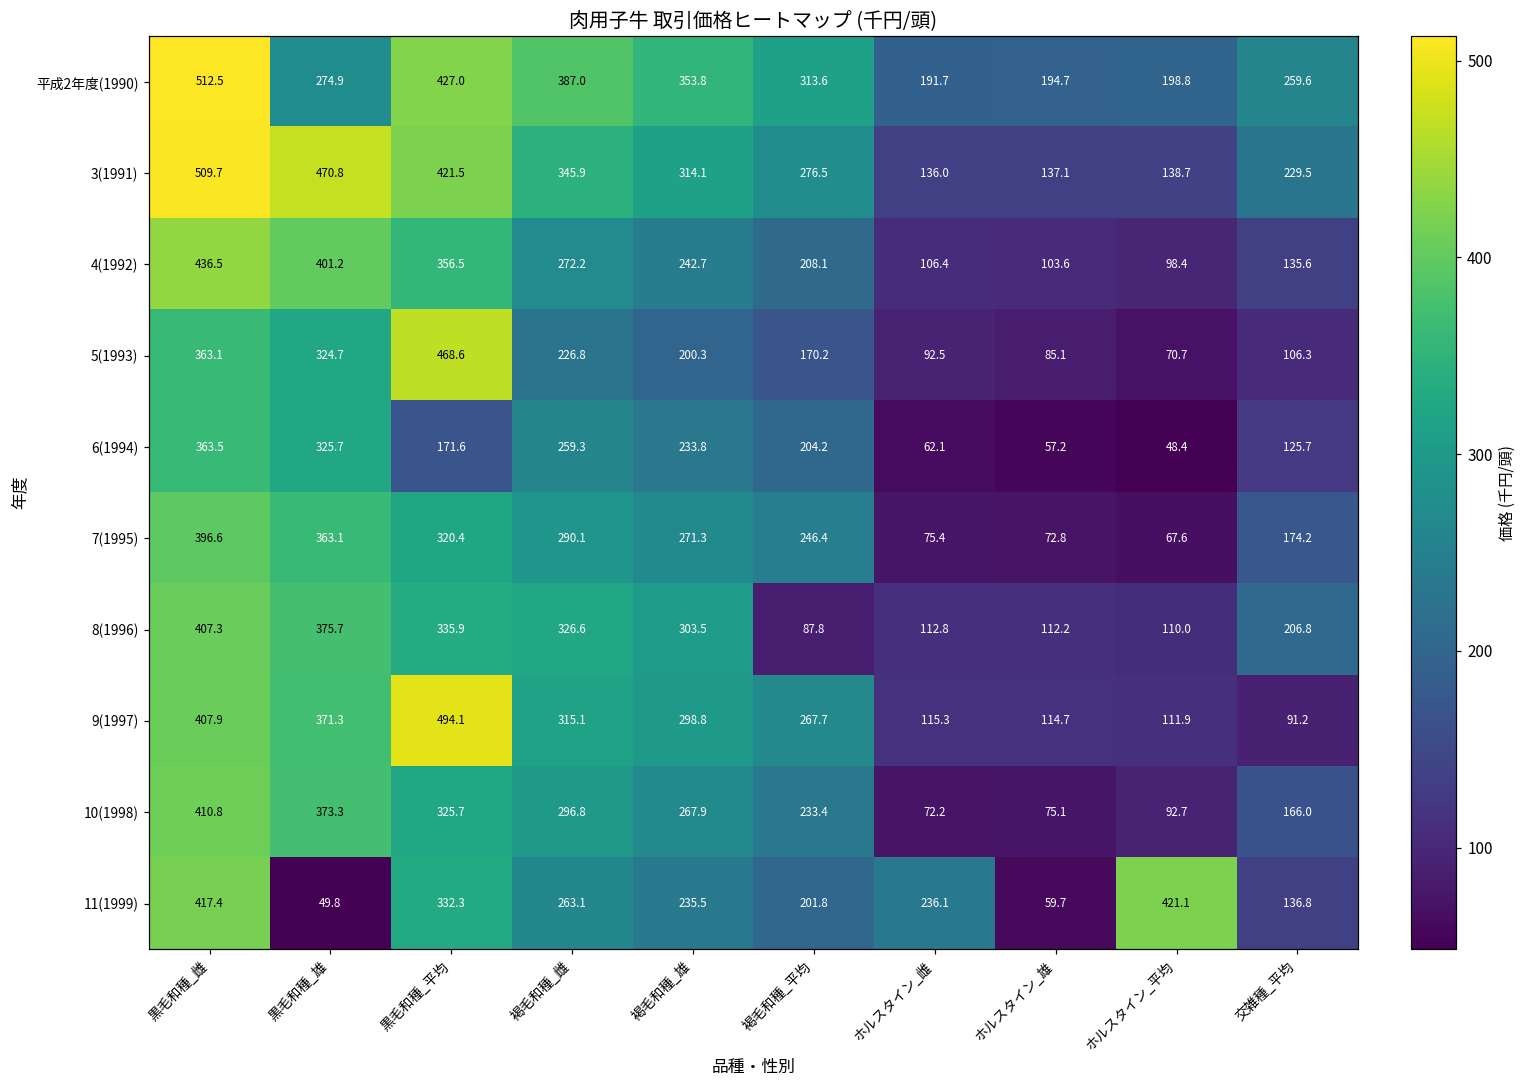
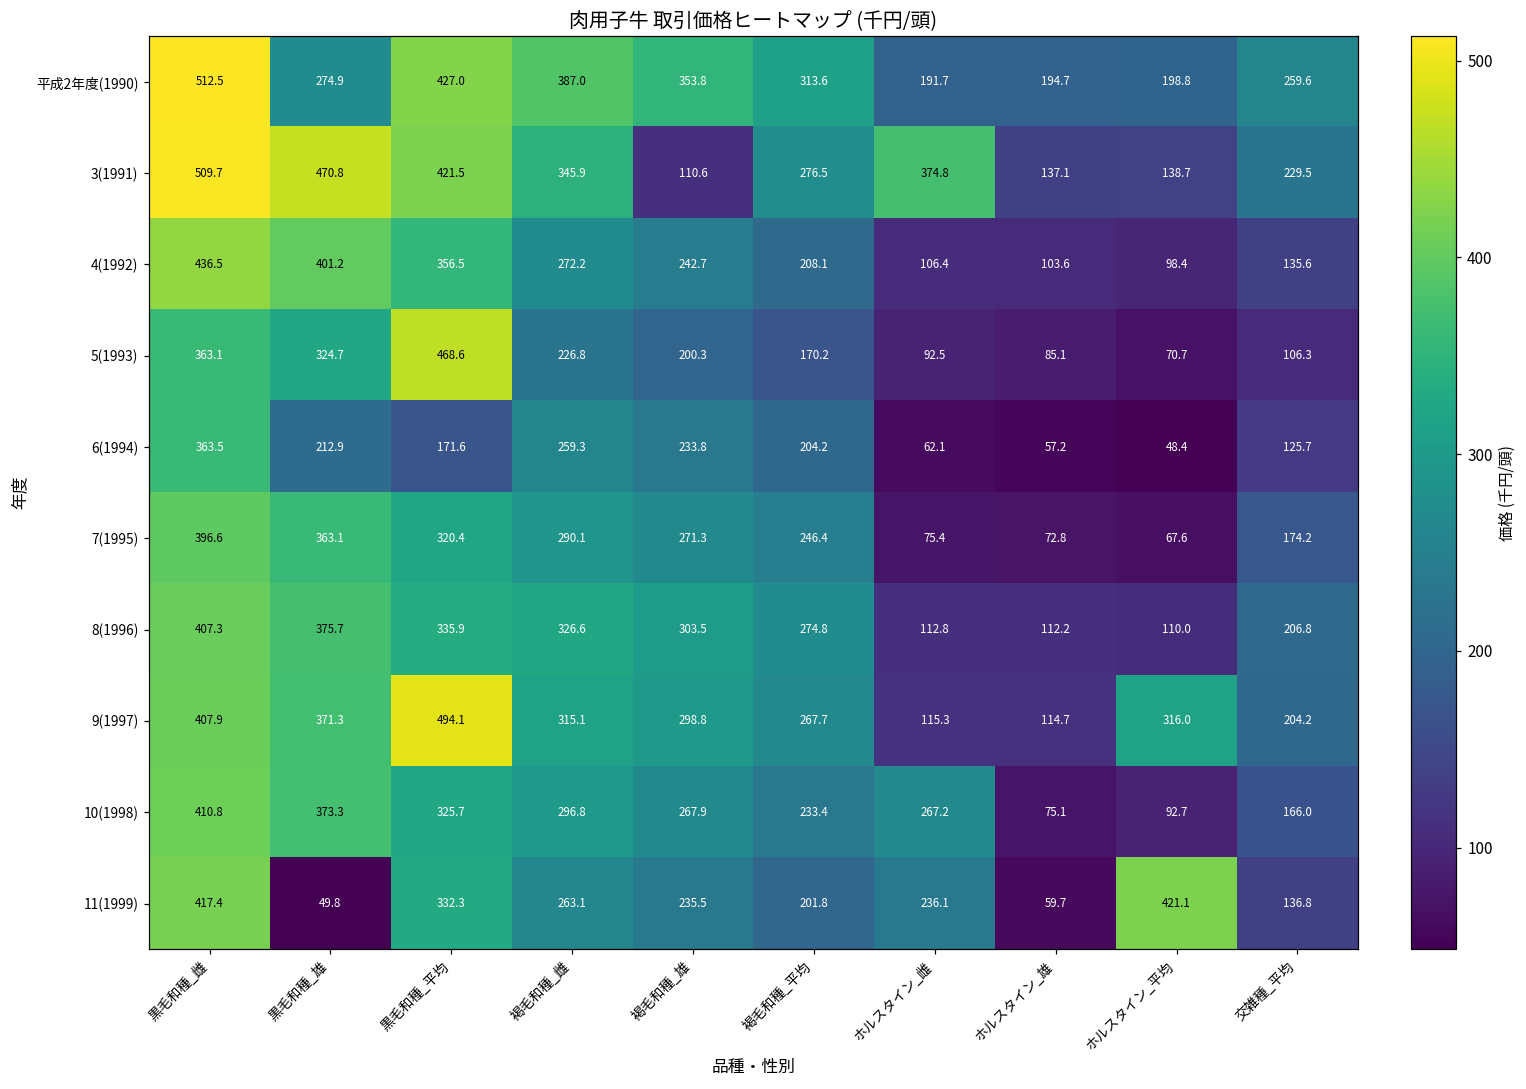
  {
    "平成2年度(1990)": {
      "黒毛和種_雌": 512.5,
      "黒毛和種_雄": 274.9,
      "黒毛和種_平均": 427.0,
      "褐毛和種_雌": 387.0,
      "褐毛和種_雄": 353.8,
      "褐毛和種_平均": 313.6,
      "ホルスタイン_雌": 191.7,
      "ホルスタイン_雄": 194.7,
      "ホルスタイン_平均": 198.8,
      "交雑種_平均": 259.6
    },
    "3(1991)": {
      "黒毛和種_雌": 509.7,
      "黒毛和種_雄": 470.8,
      "黒毛和種_平均": 421.5,
      "褐毛和種_雌": 345.9,
-     "褐毛和種_雄": 314.1,
+     "褐毛和種_雄": 110.6,
      "褐毛和種_平均": 276.5,
-     "ホルスタイン_雌": 136.0,
+     "ホルスタイン_雌": 374.8,
      "ホルスタイン_雄": 137.1,
      "ホルスタイン_平均": 138.7,
      "交雑種_平均": 229.5
    },
    "4(1992)": {
      "黒毛和種_雌": 436.5,
      "黒毛和種_雄": 401.2,
      "黒毛和種_平均": 356.5,
      "褐毛和種_雌": 272.2,
      "褐毛和種_雄": 242.7,
      "褐毛和種_平均": 208.1,
      "ホルスタイン_雌": 106.4,
      "ホルスタイン_雄": 103.6,
      "ホルスタイン_平均": 98.4,
      "交雑種_平均": 135.6
    },
    "5(1993)": {
      "黒毛和種_雌": 363.1,
      "黒毛和種_雄": 324.7,
      "黒毛和種_平均": 468.6,
      "褐毛和種_雌": 226.8,
      "褐毛和種_雄": 200.3,
      "褐毛和種_平均": 170.2,
      "ホルスタイン_雌": 92.5,
      "ホルスタイン_雄": 85.1,
      "ホルスタイン_平均": 70.7,
      "交雑種_平均": 106.3
    },
    "6(1994)": {
      "黒毛和種_雌": 363.5,
-     "黒毛和種_雄": 325.7,
+     "黒毛和種_雄": 212.9,
      "黒毛和種_平均": 171.6,
      "褐毛和種_雌": 259.3,
      "褐毛和種_雄": 233.8,
      "褐毛和種_平均": 204.2,
      "ホルスタイン_雌": 62.1,
      "ホルスタイン_雄": 57.2,
      "ホルスタイン_平均": 48.4,
      "交雑種_平均": 125.7
    },
    "7(1995)": {
      "黒毛和種_雌": 396.6,
      "黒毛和種_雄": 363.1,
      "黒毛和種_平均": 320.4,
      "褐毛和種_雌": 290.1,
      "褐毛和種_雄": 271.3,
      "褐毛和種_平均": 246.4,
      "ホルスタイン_雌": 75.4,
      "ホルスタイン_雄": 72.8,
      "ホルスタイン_平均": 67.6,
      "交雑種_平均": 174.2
    },
    "8(1996)": {
      "黒毛和種_雌": 407.3,
      "黒毛和種_雄": 375.7,
      "黒毛和種_平均": 335.9,
      "褐毛和種_雌": 326.6,
      "褐毛和種_雄": 303.5,
-     "褐毛和種_平均": 87.8,
+     "褐毛和種_平均": 274.8,
      "ホルスタイン_雌": 112.8,
      "ホルスタイン_雄": 112.2,
      "ホルスタイン_平均": 110.0,
      "交雑種_平均": 206.8
    },
    "9(1997)": {
      "黒毛和種_雌": 407.9,
      "黒毛和種_雄": 371.3,
      "黒毛和種_平均": 494.1,
      "褐毛和種_雌": 315.1,
      "褐毛和種_雄": 298.8,
      "褐毛和種_平均": 267.7,
      "ホルスタイン_雌": 115.3,
      "ホルスタイン_雄": 114.7,
-     "ホルスタイン_平均": 111.9,
-     "交雑種_平均": 91.2
+     "ホルスタイン_平均": 316.0,
+     "交雑種_平均": 204.2
    },
    "10(1998)": {
      "黒毛和種_雌": 410.8,
      "黒毛和種_雄": 373.3,
      "黒毛和種_平均": 325.7,
      "褐毛和種_雌": 296.8,
      "褐毛和種_雄": 267.9,
      "褐毛和種_平均": 233.4,
-     "ホルスタイン_雌": 72.2,
+     "ホルスタイン_雌": 267.2,
      "ホルスタイン_雄": 75.1,
      "ホルスタイン_平均": 92.7,
      "交雑種_平均": 166.0
    },
    "11(1999)": {
      "黒毛和種_雌": 417.4,
      "黒毛和種_雄": 49.8,
      "黒毛和種_平均": 332.3,
      "褐毛和種_雌": 263.1,
      "褐毛和種_雄": 235.5,
      "褐毛和種_平均": 201.8,
      "ホルスタイン_雌": 236.1,
      "ホルスタイン_雄": 59.7,
      "ホルスタイン_平均": 421.1,
      "交雑種_平均": 136.8
    }
  }
